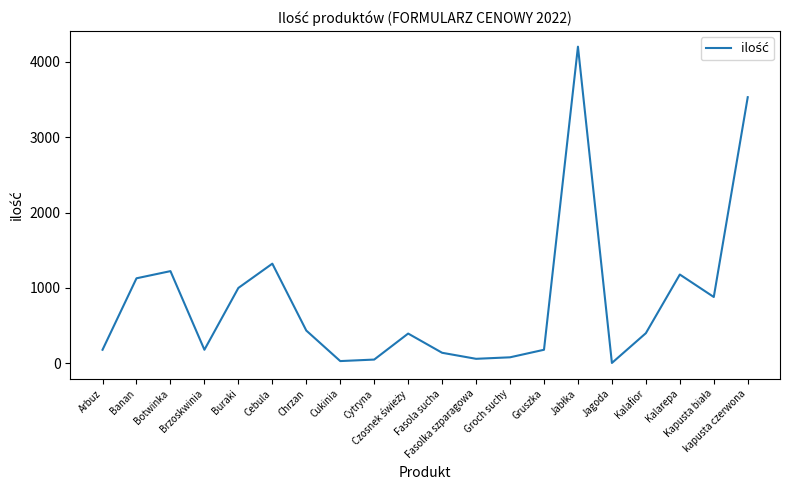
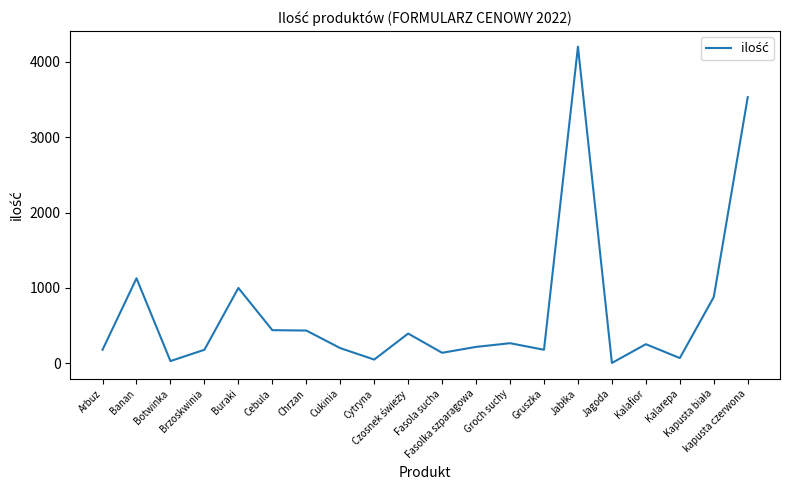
  {
    "Arbuz": 200,
    "Banan": 1100,
-   "Botwinka": 1200,
+   "Botwinka": 0,
    "Brzoskwinia": 200,
    "Buraki": 1000,
-   "Cebula": 1300,
+   "Cebula": 400,
    "Chrzan": 400,
-   "Cukinia": 0,
+   "Cukinia": 200,
    "Cytryna": 100,
    "Czosnek świeży": 400,
    "Fasola sucha": 100,
-   "Fasolka szparagowa": 100,
-   "Groch suchy": 100,
+   "Fasolka szparagowa": 200,
+   "Groch suchy": 300,
    "Gruszka": 200,
    "Jabłka": 4200,
    "Jagoda": 0,
-   "Kalafior": 400,
-   "Kalarepa": 1200,
+   "Kalafior": 300,
+   "Kalarepa": 100,
    "Kapusta biała": 900,
    "kapusta czerwona": 3500
  }
